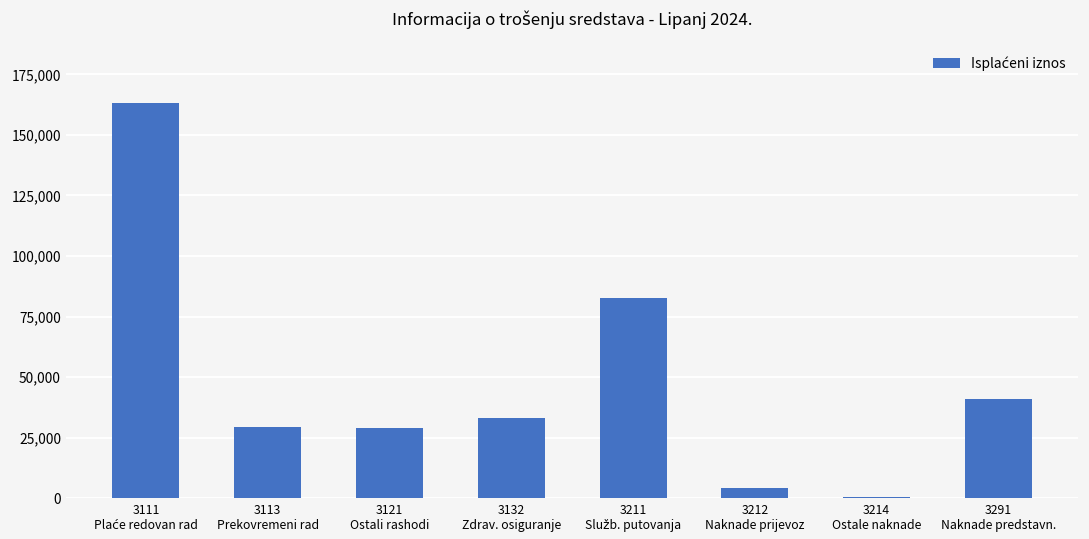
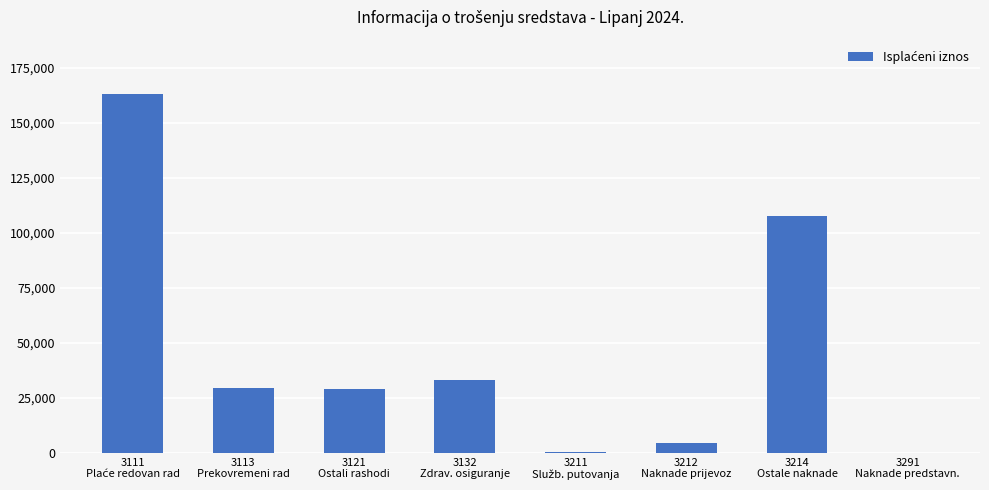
  {
    "3111 Plaće redovan rad": "163,000",
    "3113 Prekovremeni rad": "30,000",
    "3121 Ostali rashodi": "29,000",
    "3132 Zdrav. osiguranje": "33,000",
-   "3211 Služb. putovanja": "83,000",
+   "3211 Služb. putovanja": "0",
    "3212 Naknade prijevoz": "4,000",
-   "3214 Ostale naknade": "1,000",
-   "3291 Naknade predstavn.": "41,000"
+   "3214 Ostale naknade": "107,000",
+   "3291 Naknade predstavn.": "0"
  }
